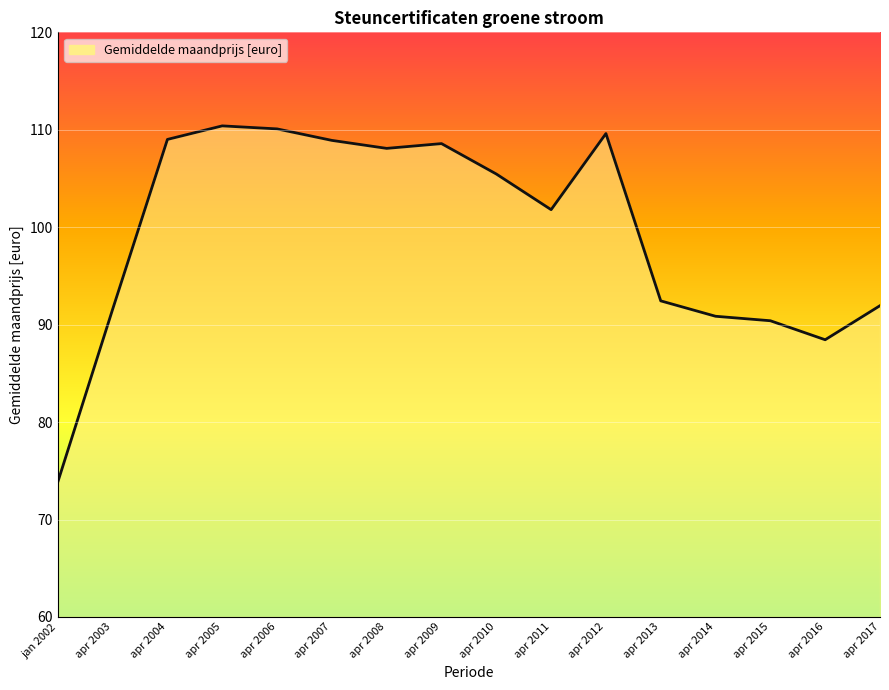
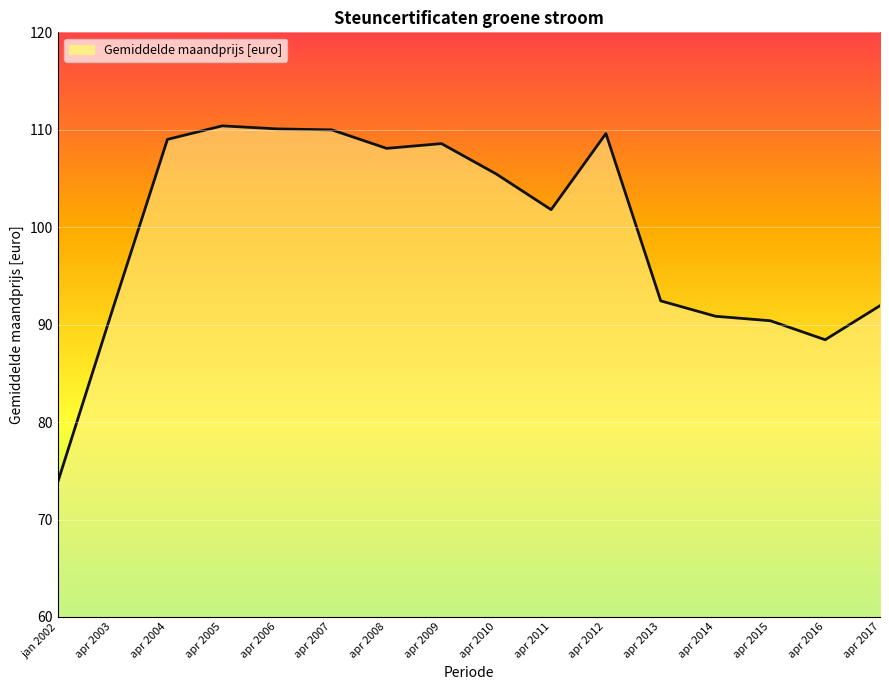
  {
    "jan 2002": 74,
    "apr 2003": 92,
    "apr 2004": 109,
    "apr 2005": 110,
    "apr 2006": 110,
-   "apr 2007": 109,
+   "apr 2007": 110,
    "apr 2008": 108,
    "apr 2009": 109,
    "apr 2010": 105,
    "apr 2011": 102,
    "apr 2012": 110,
    "apr 2013": 92,
    "apr 2014": 91,
    "apr 2015": 90,
    "apr 2016": 88,
    "apr 2017": 92
  }
